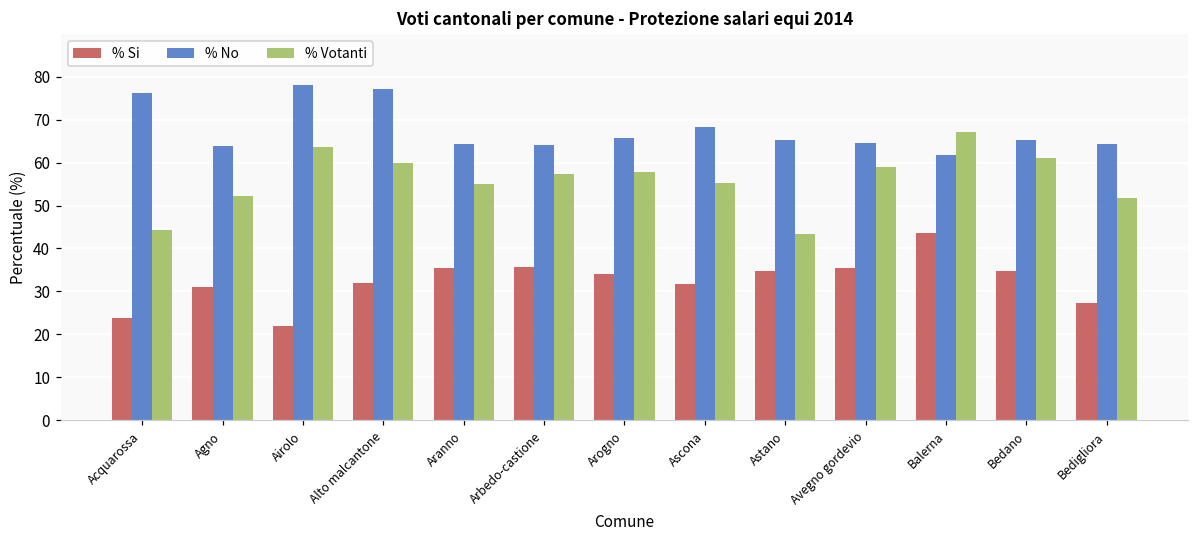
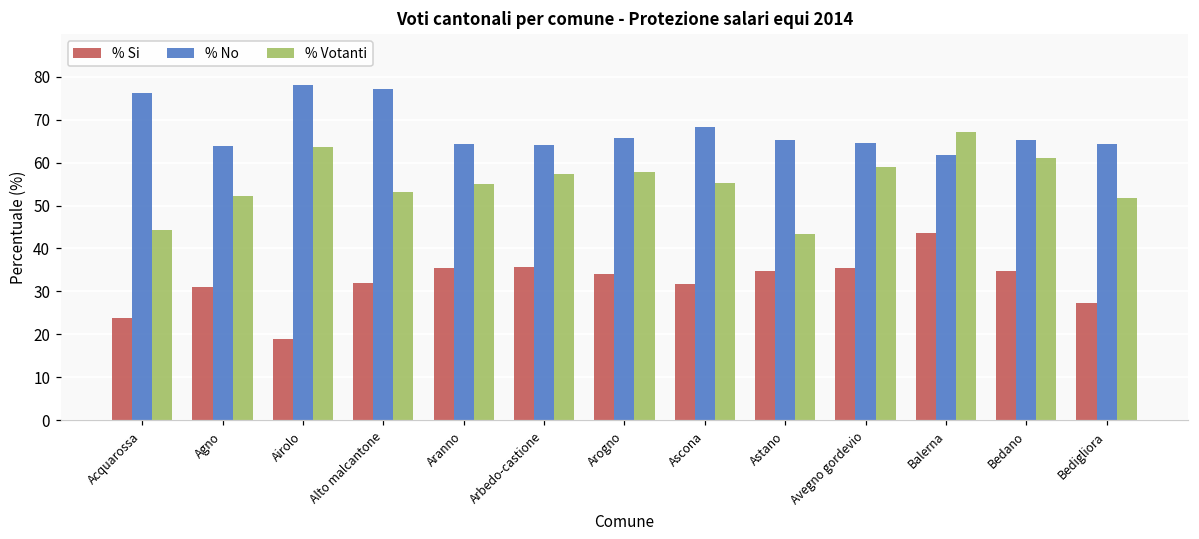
  {
    "% Si": {
      "Acquarossa": 24,
      "Agno": 31,
-     "Airolo": 22,
+     "Airolo": 19,
      "Alto malcantone": 32,
      "Aranno": 36,
      "Arbedo-castione": 36,
      "Arogno": 34,
      "Ascona": 32,
      "Astano": 35,
      "Avegno gordevio": 35,
      "Balerna": 44,
      "Bedano": 35,
      "Bedigliora": 27
    },
    "% No": {
      "Acquarossa": 76,
      "Agno": 64,
      "Airolo": 78,
      "Alto malcantone": 77,
      "Aranno": 64,
      "Arbedo-castione": 64,
      "Arogno": 66,
      "Ascona": 68,
      "Astano": 65,
      "Avegno gordevio": 65,
      "Balerna": 62,
      "Bedano": 65,
      "Bedigliora": 64
    },
    "% Votanti": {
      "Acquarossa": 44,
      "Agno": 52,
      "Airolo": 64,
-     "Alto malcantone": 60,
+     "Alto malcantone": 53,
      "Aranno": 55,
      "Arbedo-castione": 57,
      "Arogno": 58,
      "Ascona": 55,
      "Astano": 43,
      "Avegno gordevio": 59,
      "Balerna": 67,
      "Bedano": 61,
      "Bedigliora": 52
    }
  }
